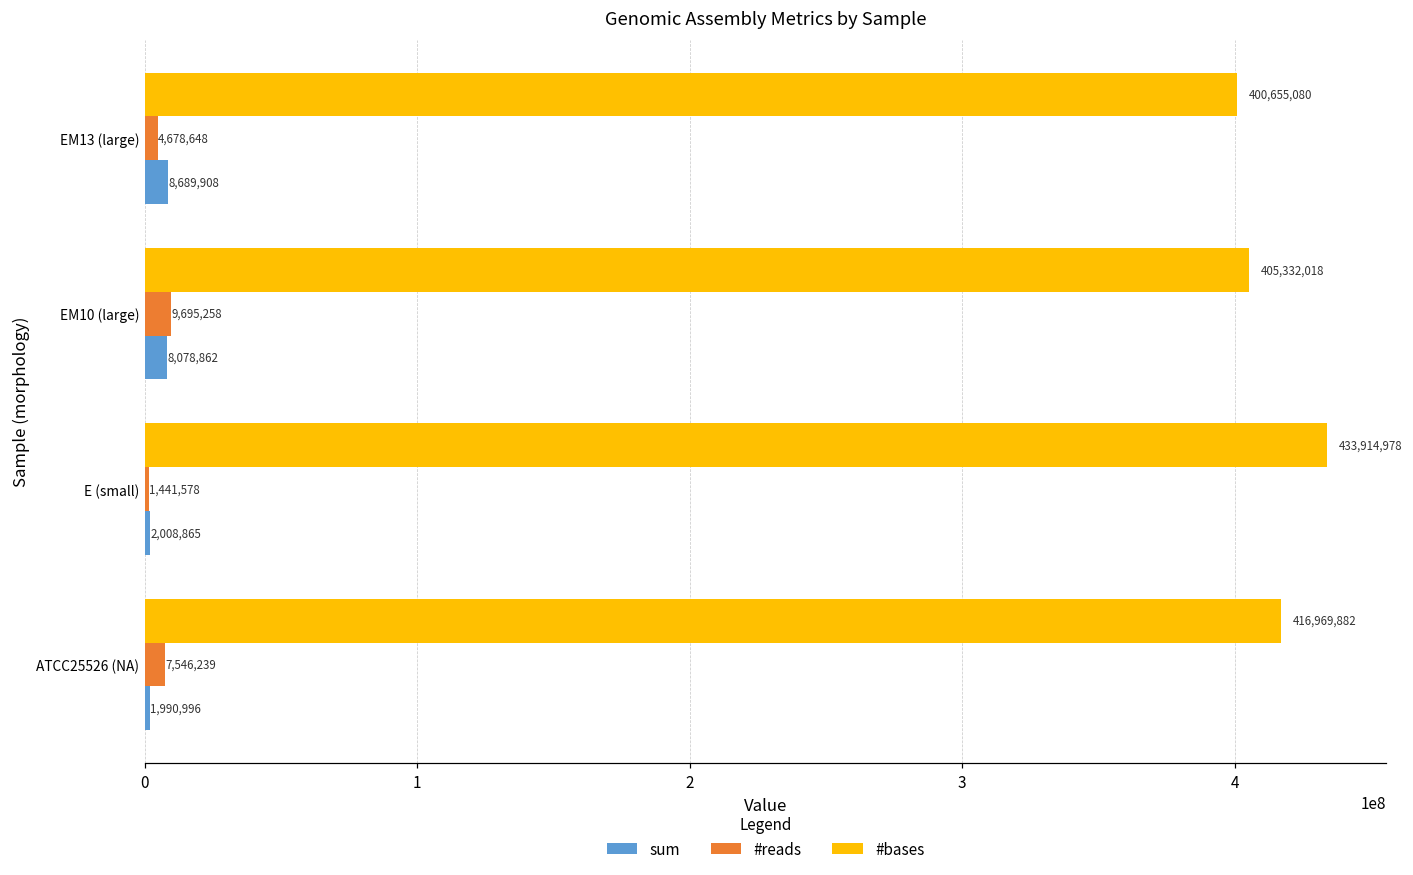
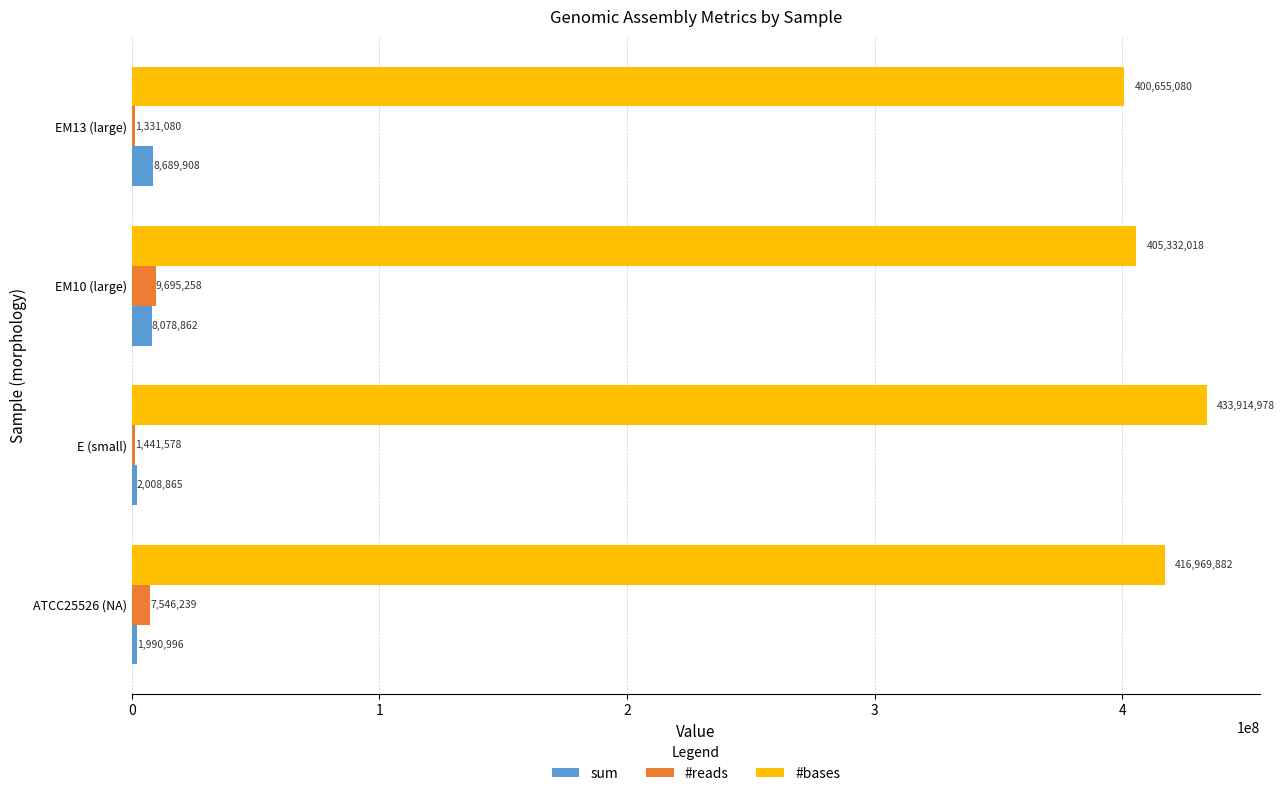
  {
    "sum": {
      "EM13 (large)": "8,689,908",
      "EM10 (large)": "8,078,862",
      "E (small)": "2,008,865",
      "ATCC25526 (NA)": "1,990,996"
    },
    "#reads": {
-     "EM13 (large)": "4,678,648",
+     "EM13 (large)": "1,331,080",
      "EM10 (large)": "9,695,258",
      "E (small)": "1,441,578",
      "ATCC25526 (NA)": "7,546,239"
    },
    "#bases": {
      "EM13 (large)": "400,655,080",
      "EM10 (large)": "405,332,018",
      "E (small)": "433,914,978",
      "ATCC25526 (NA)": "416,969,882"
    }
  }
